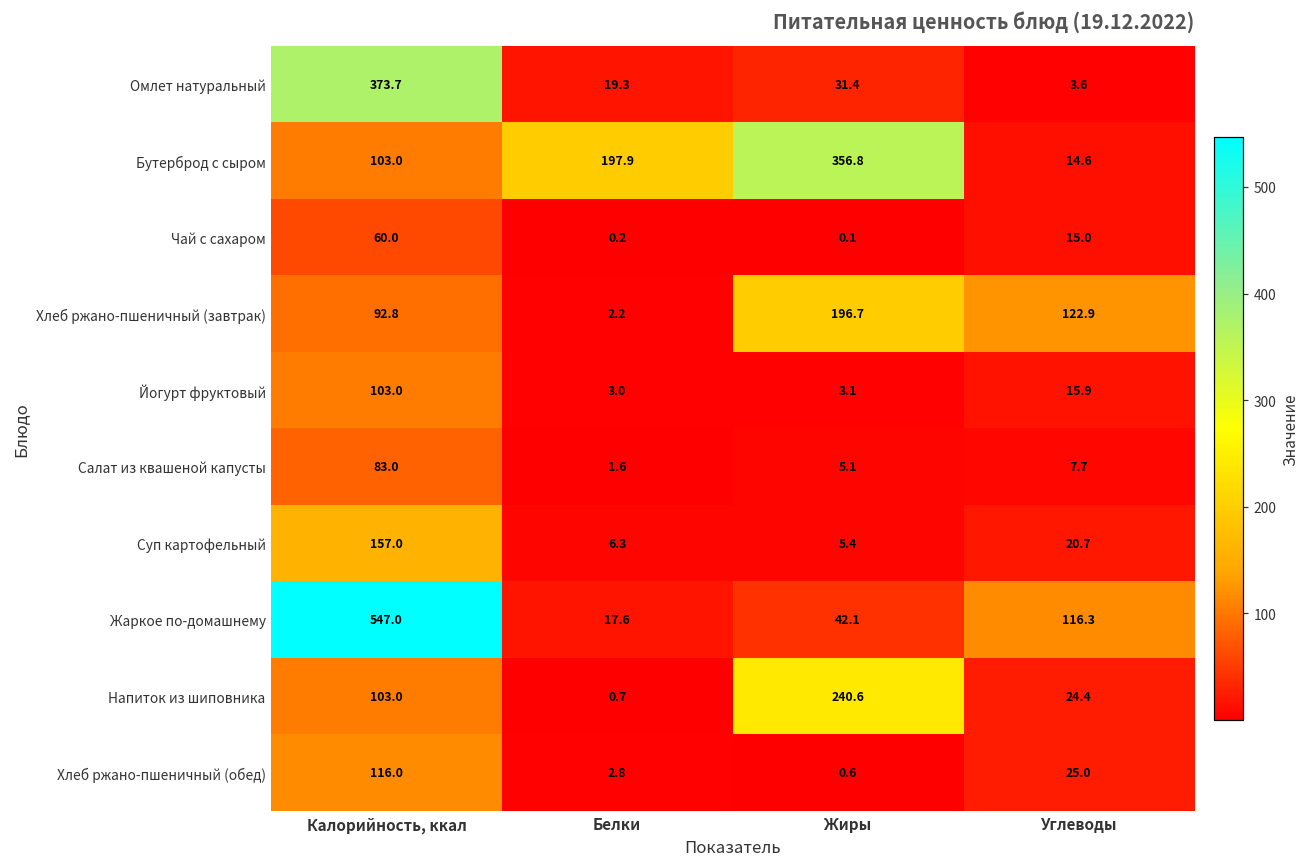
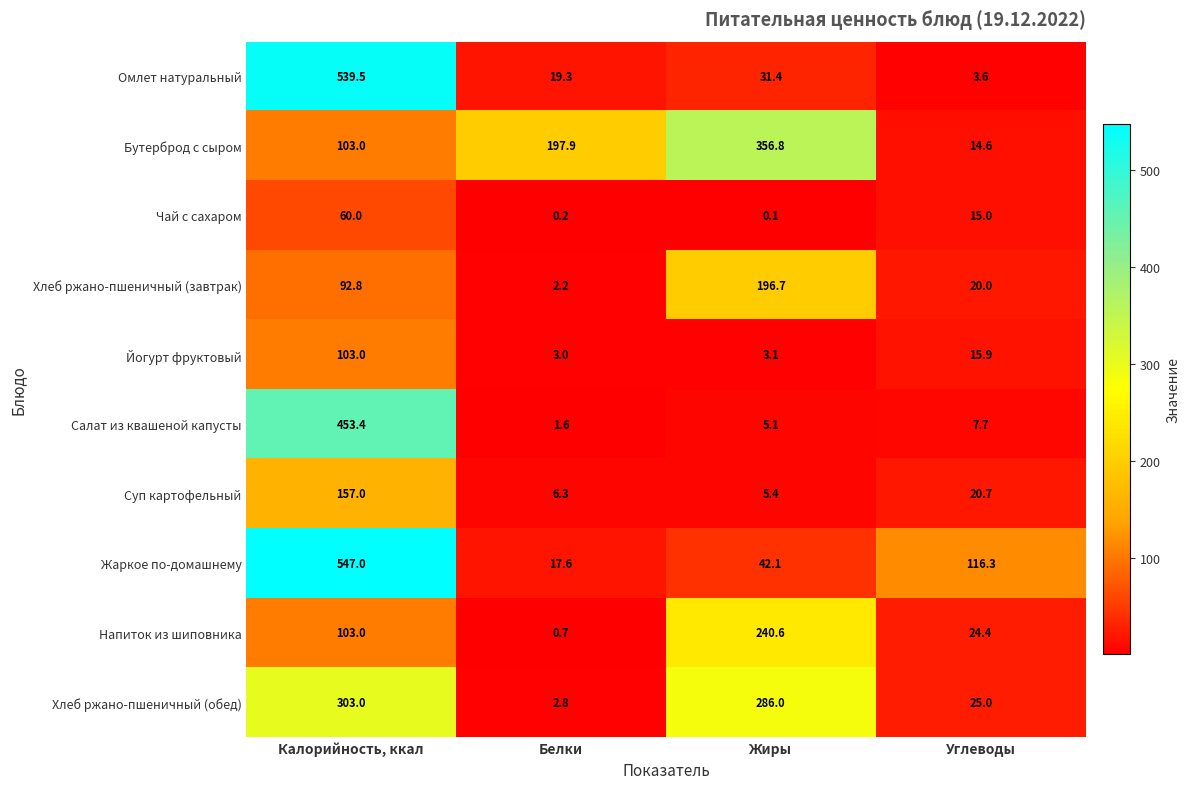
  {
    "Омлет натуральный": {
-     "Калорийность, ккал": 373.7,
+     "Калорийность, ккал": 539.5,
      "Белки": 19.3,
      "Жиры": 31.4,
      "Углеводы": 3.6
    },
    "Бутерброд с сыром": {
      "Калорийность, ккал": 103.0,
      "Белки": 197.9,
      "Жиры": 356.8,
      "Углеводы": 14.6
    },
    "Чай с сахаром": {
      "Калорийность, ккал": 60.0,
      "Белки": 0.2,
      "Жиры": 0.1,
      "Углеводы": 15.0
    },
    "Хлеб ржано-пшеничный (завтрак)": {
      "Калорийность, ккал": 92.8,
      "Белки": 2.2,
      "Жиры": 196.7,
-     "Углеводы": 122.9
+     "Углеводы": 20.0
    },
    "Йогурт фруктовый": {
      "Калорийность, ккал": 103.0,
      "Белки": 3.0,
      "Жиры": 3.1,
      "Углеводы": 15.9
    },
    "Салат из квашеной капусты": {
-     "Калорийность, ккал": 83.0,
+     "Калорийность, ккал": 453.4,
      "Белки": 1.6,
      "Жиры": 5.1,
      "Углеводы": 7.7
    },
    "Суп картофельный": {
      "Калорийность, ккал": 157.0,
      "Белки": 6.3,
      "Жиры": 5.4,
      "Углеводы": 20.7
    },
    "Жаркое по-домашнему": {
      "Калорийность, ккал": 547.0,
      "Белки": 17.6,
      "Жиры": 42.1,
      "Углеводы": 116.3
    },
    "Напиток из шиповника": {
      "Калорийность, ккал": 103.0,
      "Белки": 0.7,
      "Жиры": 240.6,
      "Углеводы": 24.4
    },
    "Хлеб ржано-пшеничный (обед)": {
-     "Калорийность, ккал": 116.0,
+     "Калорийность, ккал": 303.0,
      "Белки": 2.8,
-     "Жиры": 0.6,
+     "Жиры": 286.0,
      "Углеводы": 25.0
    }
  }
